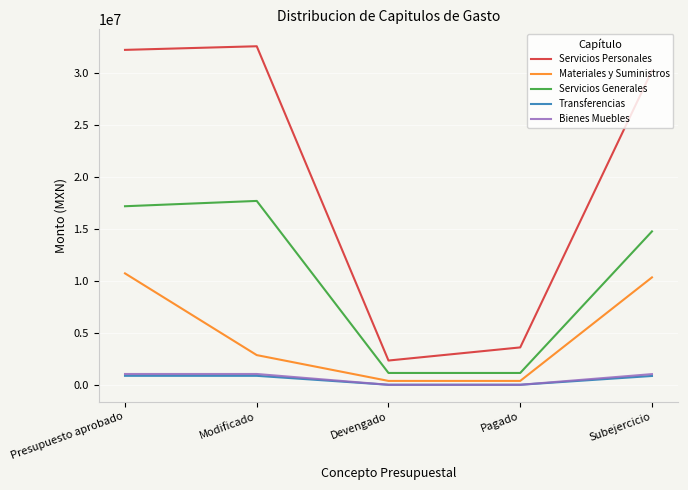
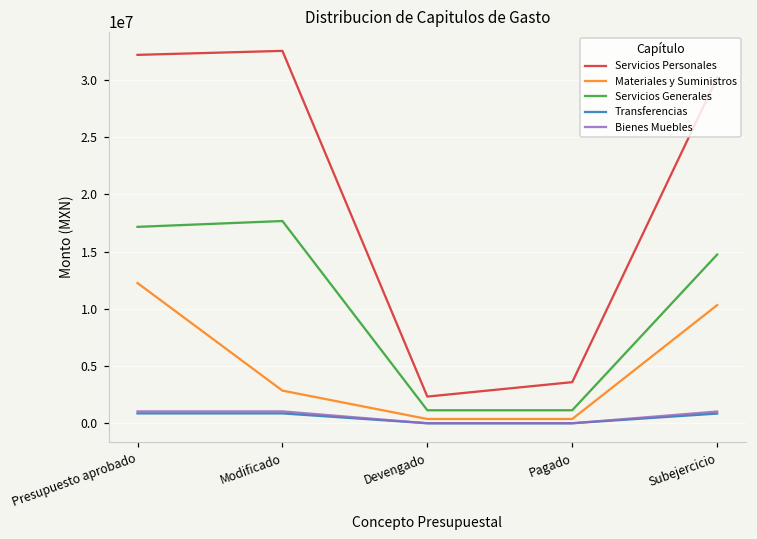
  {
    "Servicios Personales": {
      "Presupuesto aprobado": 32200000,
      "Modificado": 32500000,
      "Devengado": 2300000,
      "Pagado": 3600000
    },
    "Materiales y Suministros": {
-     "Presupuesto aprobado": 10700000,
+     "Presupuesto aprobado": 12300000,
      "Modificado": 2900000,
      "Devengado": 400000,
      "Pagado": 400000,
      "Subejercicio": 10300000
    },
    "Servicios Generales": {
      "Presupuesto aprobado": 17200000,
      "Modificado": 17700000,
      "Devengado": 1100000,
      "Pagado": 1100000,
      "Subejercicio": 14800000
    }
  }
